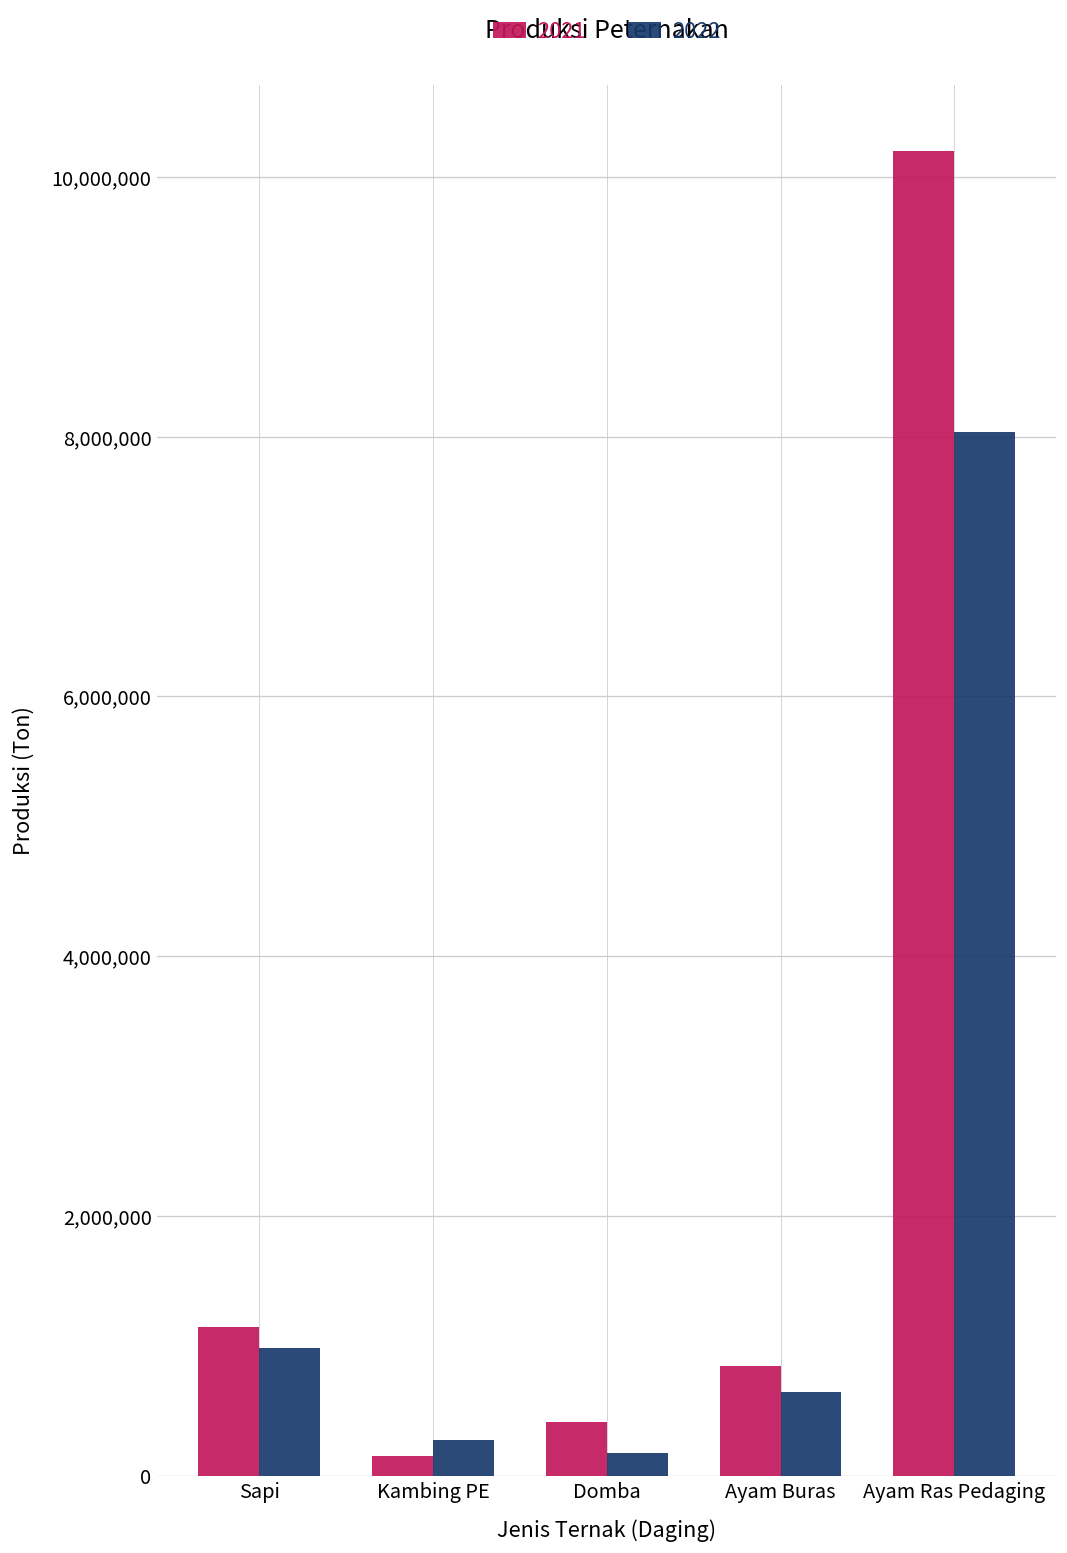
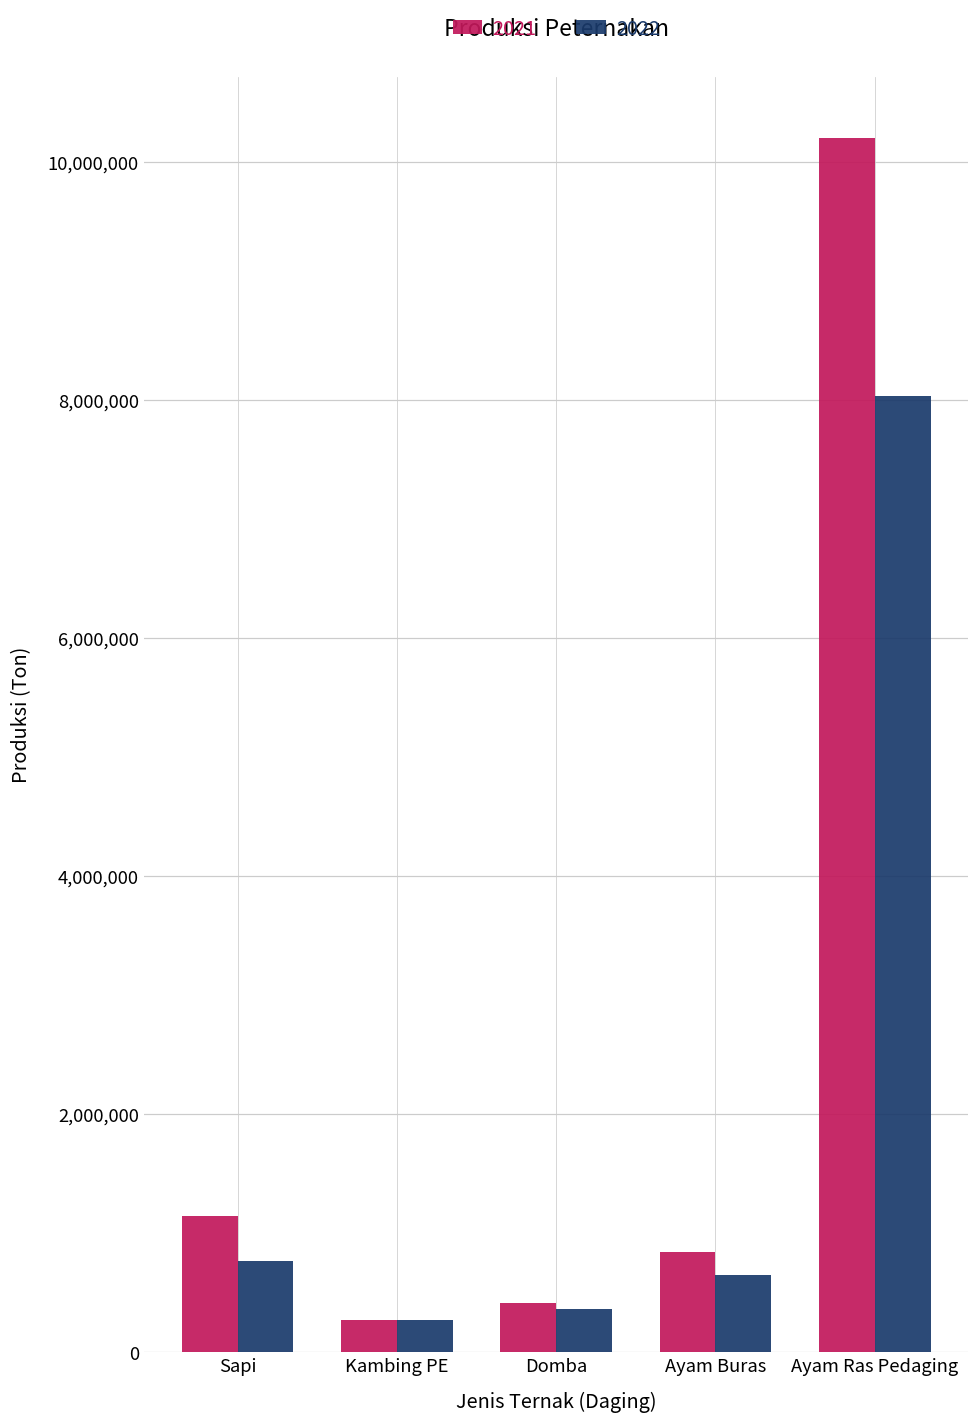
  {
    "2021": {
      "Sapi": "1,150,000",
-     "Kambing PE": "150,000",
+     "Kambing PE": "270,000",
      "Domba": "410,000",
      "Ayam Buras": "840,000",
      "Ayam Ras Pedaging": "10,200,000"
    },
    "2022": {
-     "Sapi": "990,000",
+     "Sapi": "770,000",
      "Kambing PE": "270,000",
-     "Domba": "180,000",
+     "Domba": "360,000",
      "Ayam Buras": "640,000",
      "Ayam Ras Pedaging": "8,030,000"
    }
  }
